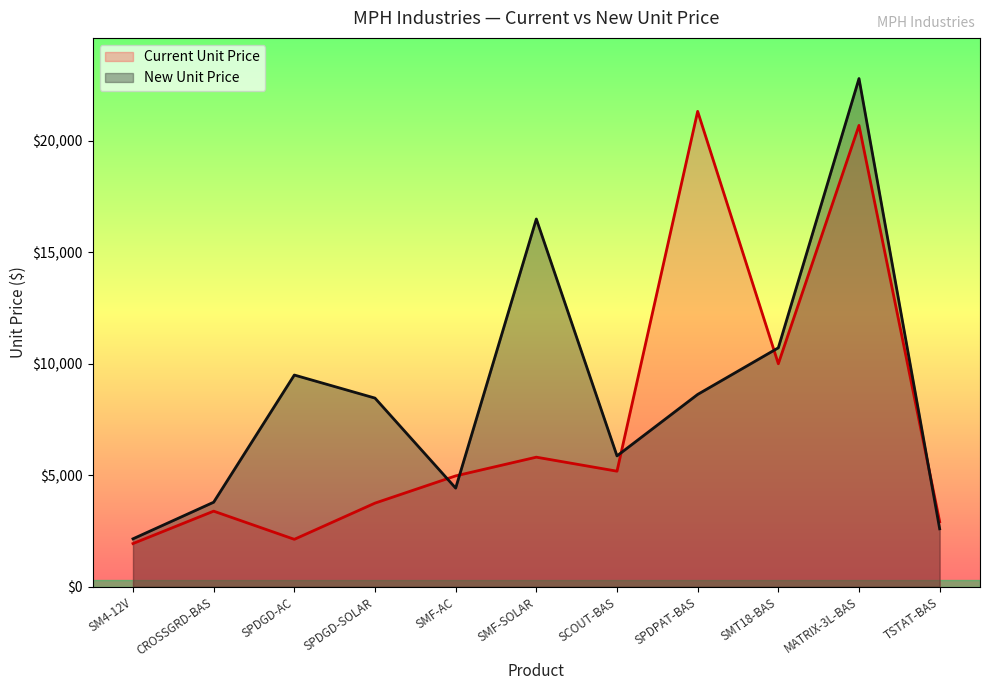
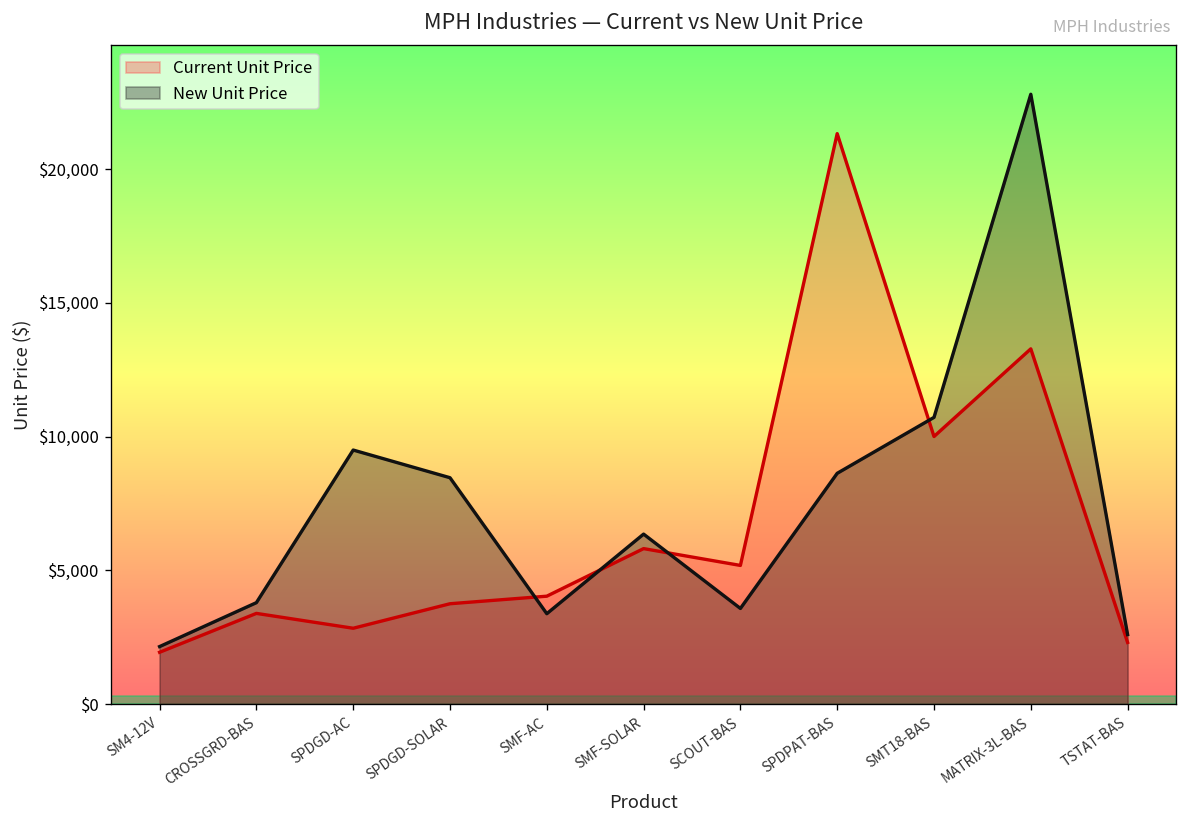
  {
    "Current Unit Price": {
      "SM4-12V": "$1,900",
      "CROSSGRD-BAS": "$3,400",
-     "SPDGD-AC": "$2,100",
+     "SPDGD-AC": "$2,800",
      "SPDGD-SOLAR": "$3,800",
-     "SMF-AC": "$5,000",
+     "SMF-AC": "$4,000",
      "SMF-SOLAR": "$5,800",
      "SCOUT-BAS": "$5,200",
      "SPDPAT-BAS": "$21,300",
      "SMT18-BAS": "$10,000",
-     "MATRIX-3L-BAS": "$20,700",
-     "TSTAT-BAS": "$2,900"
+     "MATRIX-3L-BAS": "$13,300",
+     "TSTAT-BAS": "$2,300"
    },
    "New Unit Price": {
      "SM4-12V": "$2,200",
      "CROSSGRD-BAS": "$3,800",
      "SPDGD-AC": "$9,500",
      "SPDGD-SOLAR": "$8,500",
-     "SMF-AC": "$4,400",
-     "SMF-SOLAR": "$16,500",
-     "SCOUT-BAS": "$5,900",
+     "SMF-AC": "$3,400",
+     "SMF-SOLAR": "$6,400",
+     "SCOUT-BAS": "$3,600",
      "SPDPAT-BAS": "$8,600",
      "SMT18-BAS": "$10,700",
      "MATRIX-3L-BAS": "$22,800",
      "TSTAT-BAS": "$2,600"
    }
  }
